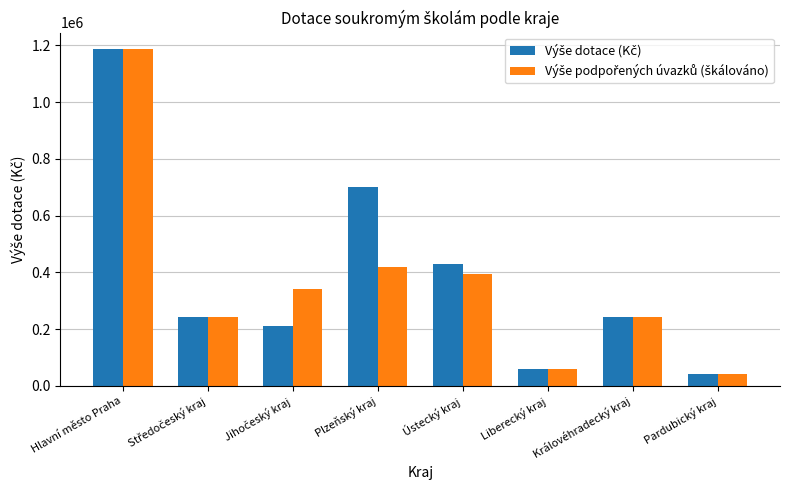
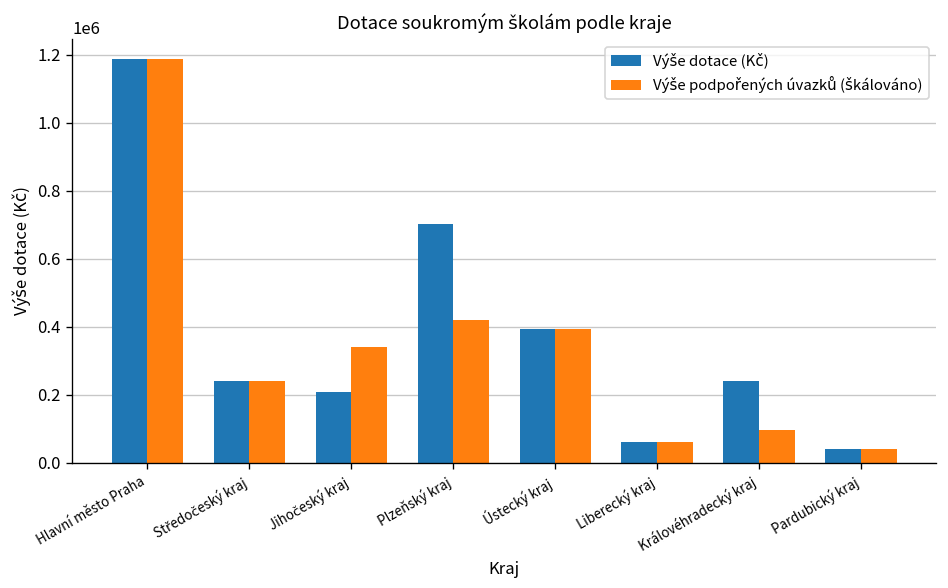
  {
    "Výše dotace (Kč)": {
      "Hlavní město Praha": 1190000,
      "Středočeský kraj": 240000,
      "Jihočeský kraj": 210000,
      "Plzeňský kraj": 700000,
-     "Ústecký kraj": 430000,
+     "Ústecký kraj": 390000,
      "Liberecký kraj": 60000,
      "Královéhradecký kraj": 240000,
      "Pardubický kraj": 40000
    },
    "Výše podpořených úvazků (škálováno)": {
      "Hlavní město Praha": 1190000,
      "Středočeský kraj": 240000,
      "Jihočeský kraj": 340000,
      "Plzeňský kraj": 420000,
      "Ústecký kraj": 390000,
      "Liberecký kraj": 60000,
-     "Královéhradecký kraj": 240000,
+     "Královéhradecký kraj": 100000,
      "Pardubický kraj": 40000
    }
  }
